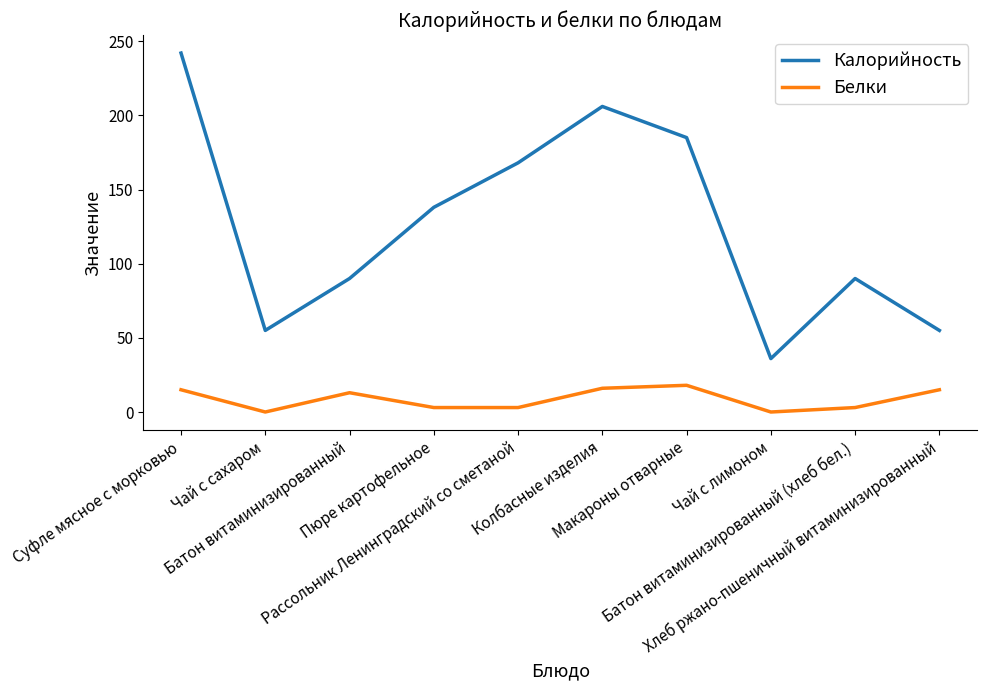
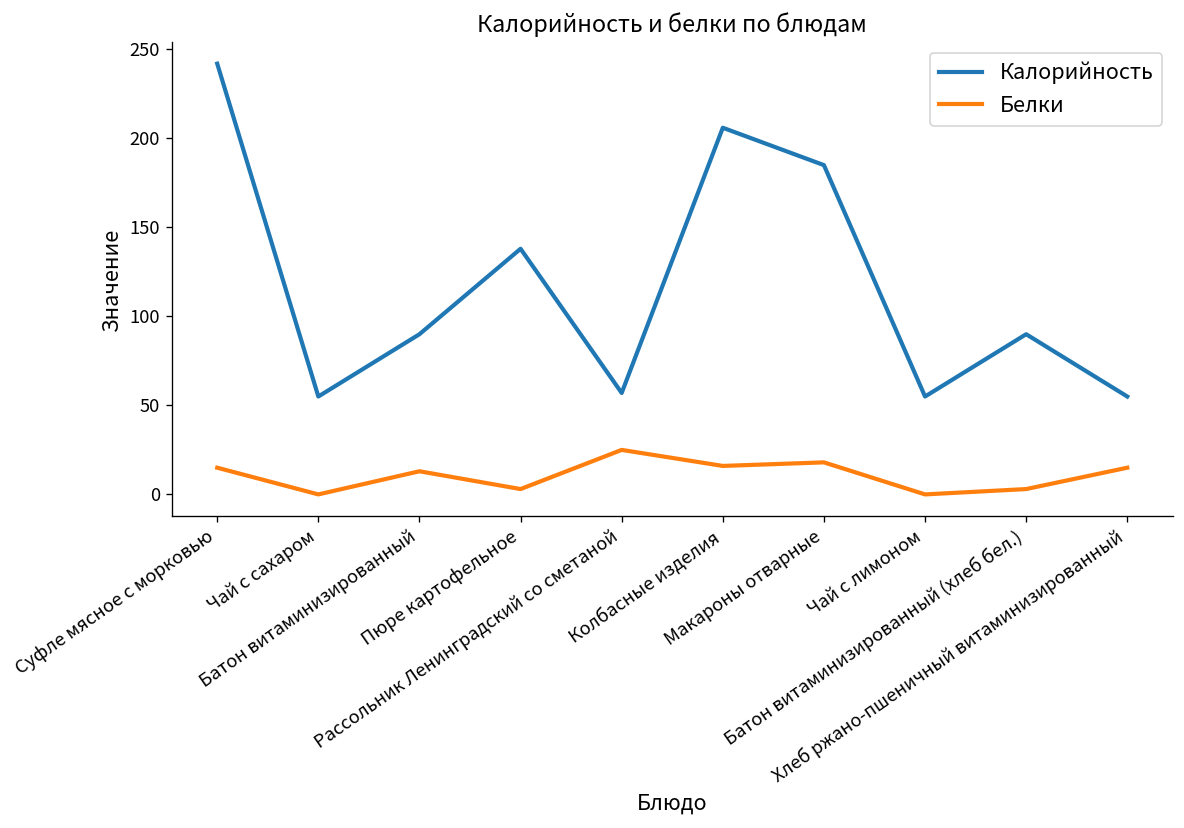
  {
    "Калорийность": {
      "Суфле мясное с морковью": 242,
      "Чай с сахаром": 55,
      "Батон витаминизированный": 90,
      "Пюре картофельное": 138,
-     "Рассольник Ленинградский со сметаной": 168,
+     "Рассольник Ленинградский со сметаной": 57,
      "Колбасные изделия": 206,
      "Макароны отварные": 185,
-     "Чай с лимоном": 36,
+     "Чай с лимоном": 55,
      "Батон витаминизированный (хлеб бел.)": 90,
      "Хлеб ржано-пшеничный витаминизированный": 55
    },
    "Белки": {
      "Суфле мясное с морковью": 15,
      "Чай с сахаром": 0,
      "Батон витаминизированный": 13,
      "Пюре картофельное": 3,
-     "Рассольник Ленинградский со сметаной": 3,
+     "Рассольник Ленинградский со сметаной": 25,
      "Колбасные изделия": 16,
      "Макароны отварные": 18,
      "Чай с лимоном": 0,
      "Батон витаминизированный (хлеб бел.)": 3,
      "Хлеб ржано-пшеничный витаминизированный": 15
    }
  }
